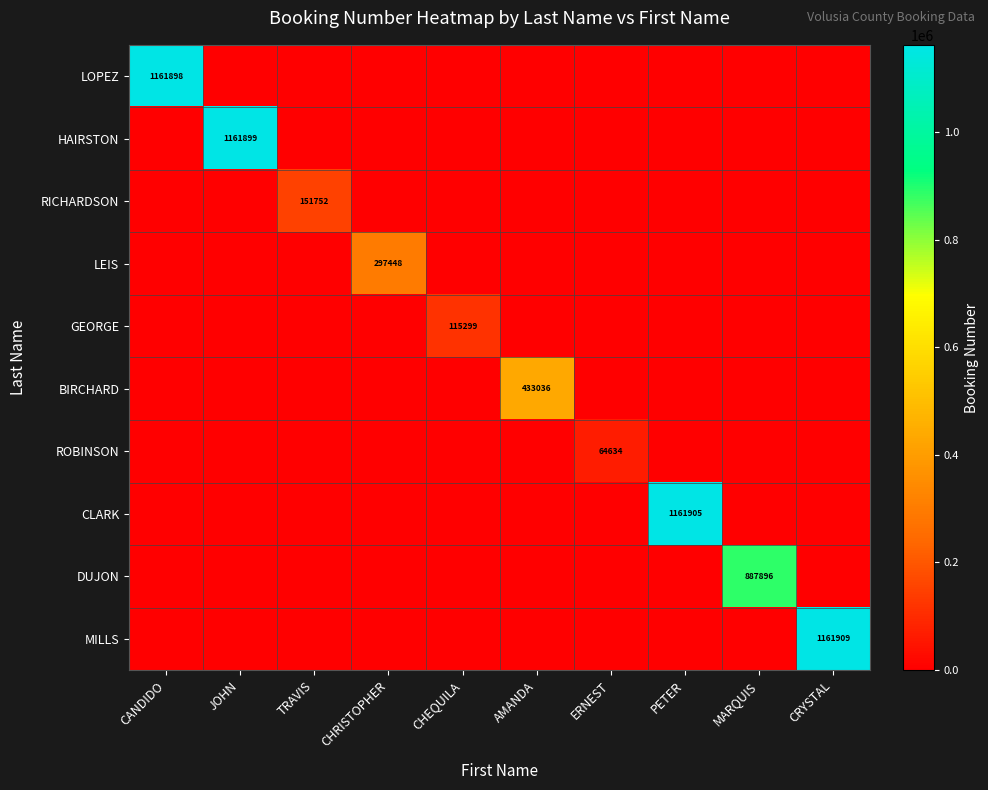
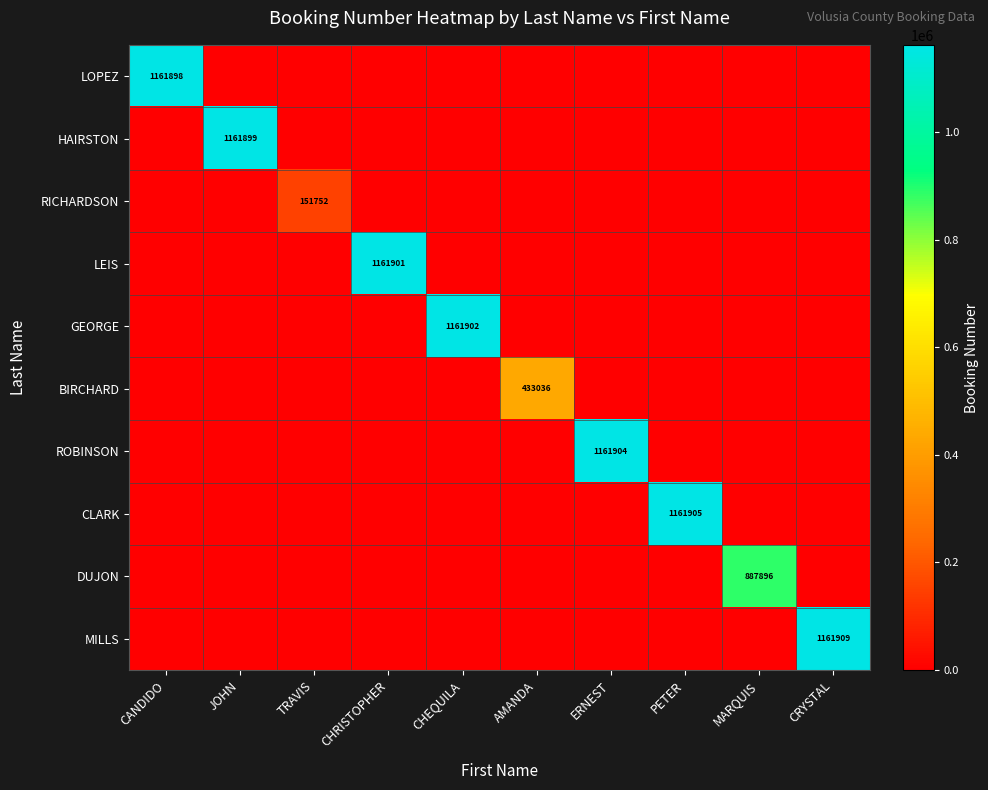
  {
    "LOPEZ": {
      "CANDIDO": 1161898
    },
    "HAIRSTON": {
      "JOHN": 1161899
    },
    "RICHARDSON": {
      "TRAVIS": 151752
    },
    "LEIS": {
-     "CHRISTOPHER": 297448
+     "CHRISTOPHER": 1161901
    },
    "GEORGE": {
-     "CHEQUILA": 115299
+     "CHEQUILA": 1161902
    },
    "BIRCHARD": {
      "AMANDA": 433036
    },
    "ROBINSON": {
-     "ERNEST": 64634
+     "ERNEST": 1161904
    },
    "CLARK": {
      "PETER": 1161905
    },
    "DUJON": {
      "MARQUIS": 887896
    },
    "MILLS": {
      "CRYSTAL": 1161909
    }
  }
